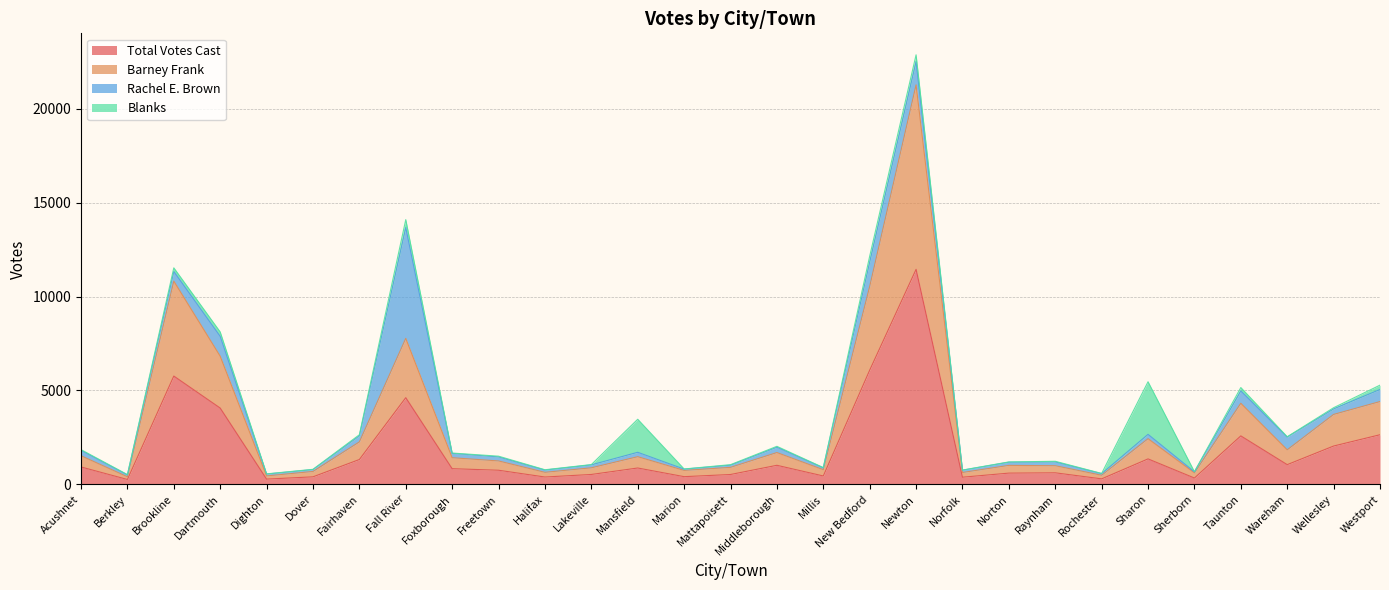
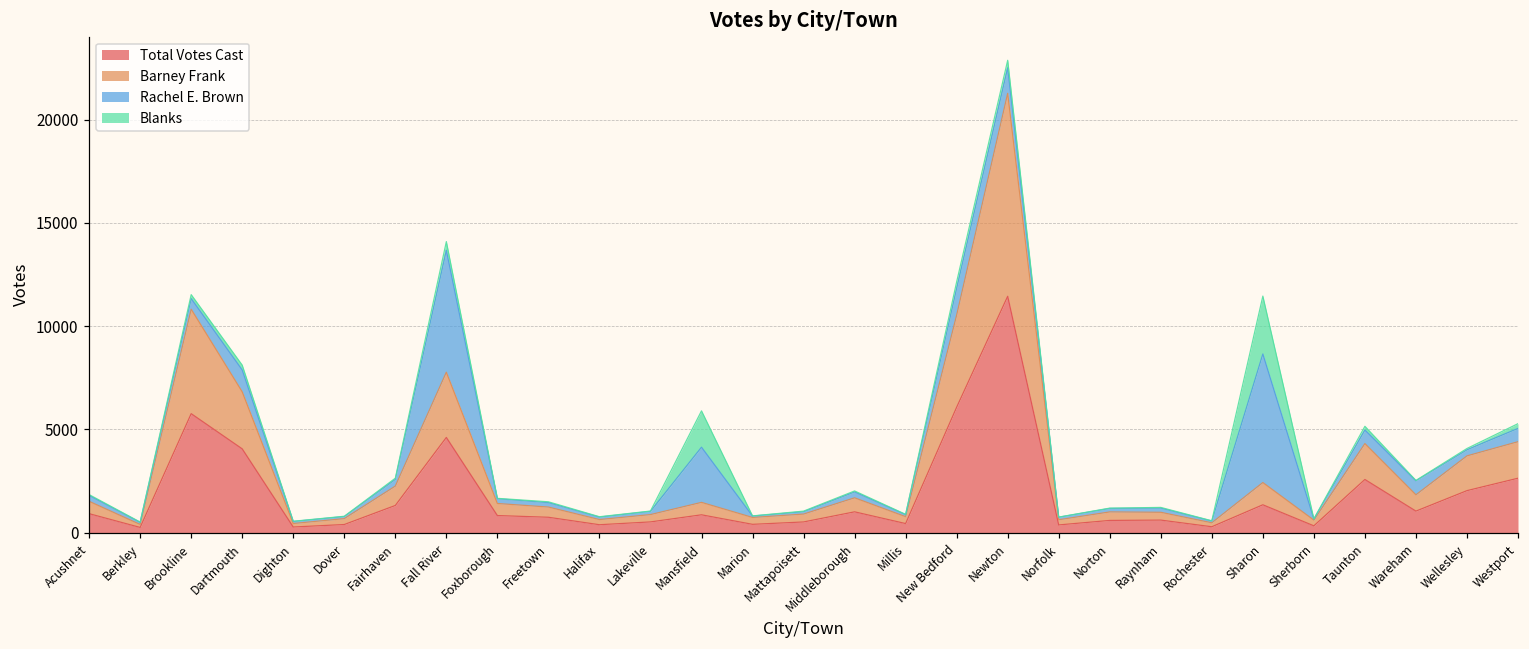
  {
    "Rachel E. Brown": {
      "Brookline": 500,
      "Dartmouth": 1100,
      "Fall River": 5900,
-     "Mansfield": 200,
+     "Mansfield": 2700,
      "New Bedford": 1300,
      "Newton": 1200,
-     "Sharon": 200,
+     "Sharon": 6200,
      "Taunton": 700,
      "Westport": 600
    },
    "Blanks": {
      "Brookline": 200,
      "Dartmouth": 200,
      "Fall River": 400,
      "Mansfield": 1800,
      "New Bedford": 300,
      "Newton": 400,
      "Sharon": 2800,
      "Taunton": 200,
      "Westport": 200
    }
  }
